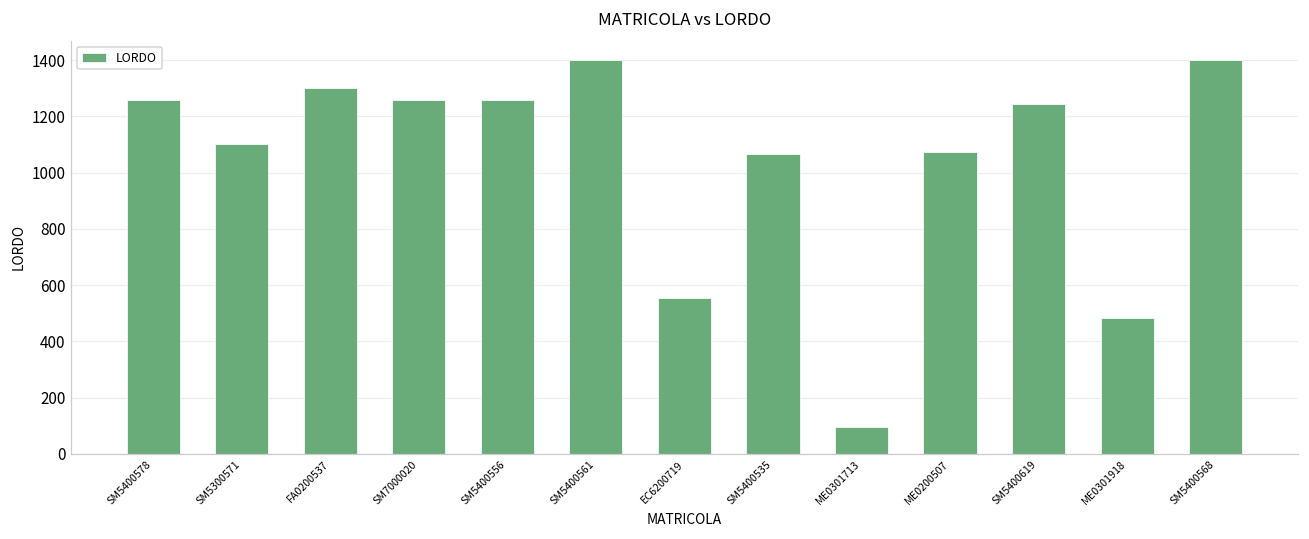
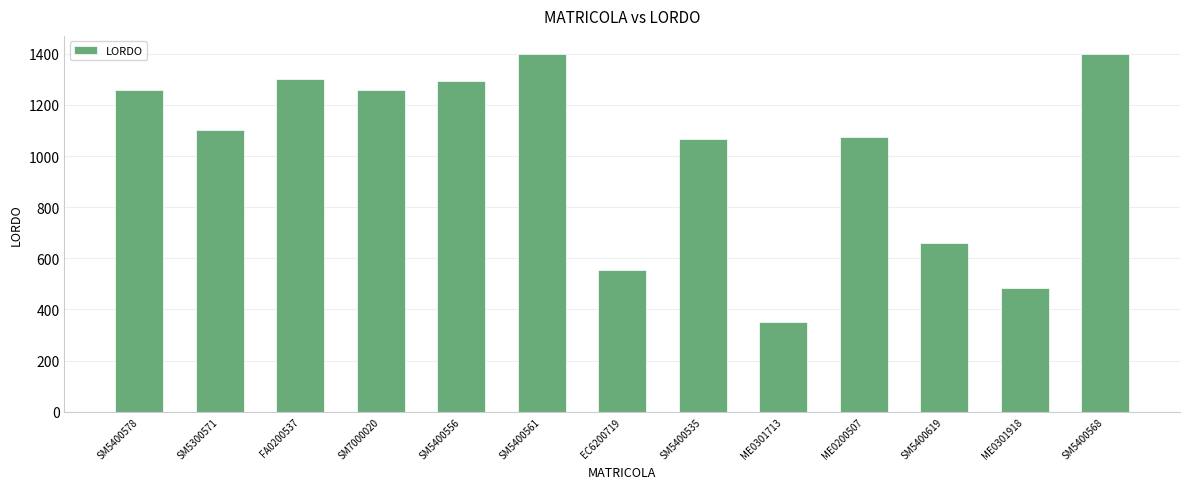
  {
    "SM5400578": 1260,
    "SM5300571": 1100,
    "FA0200537": 1300,
    "SM7000020": 1260,
-   "SM5400556": 1260,
+   "SM5400556": 1290,
    "SM5400561": 1400,
    "EC6200719": 560,
    "SM5400535": 1070,
-   "ME0301713": 90,
+   "ME0301713": 350,
    "ME0200507": 1070,
-   "SM5400619": 1240,
+   "SM5400619": 660,
    "ME0301918": 480,
    "SM5400568": 1400
  }
